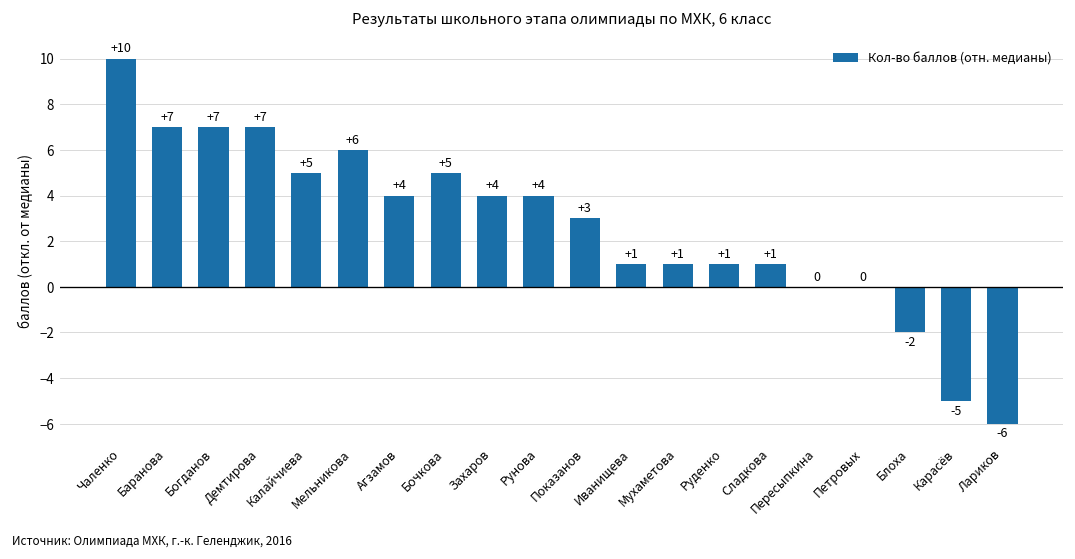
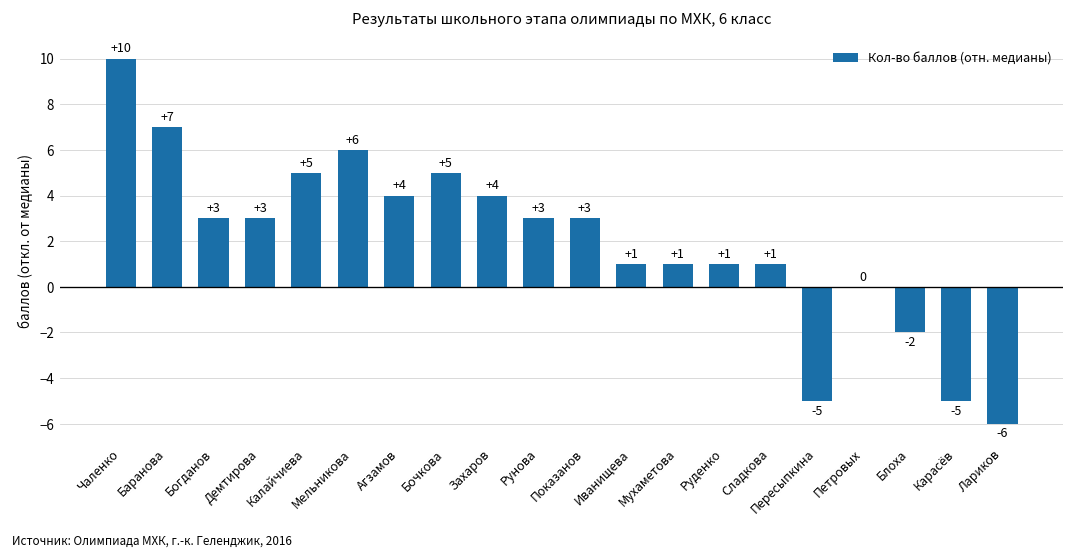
  {
    "Чаленко": "+10",
    "Баранова": "+7",
-   "Богданов": "+7",
-   "Демтирова": "+7",
+   "Богданов": "+3",
+   "Демтирова": "+3",
    "Калайчиева": "+5",
    "Мельникова": "+6",
    "Агзамов": "+4",
    "Бочкова": "+5",
    "Захаров": "+4",
-   "Рунова": "+4",
+   "Рунова": "+3",
    "Показанов": "+3",
    "Иванищева": "+1",
    "Мухаметова": "+1",
    "Руденко": "+1",
    "Сладкова": "+1",
-   "Пересыпкина": "0",
+   "Пересыпкина": "-5",
    "Петровых": "0",
    "Блоха": "-2",
    "Карасёв": "-5",
    "Лариков": "-6"
  }
